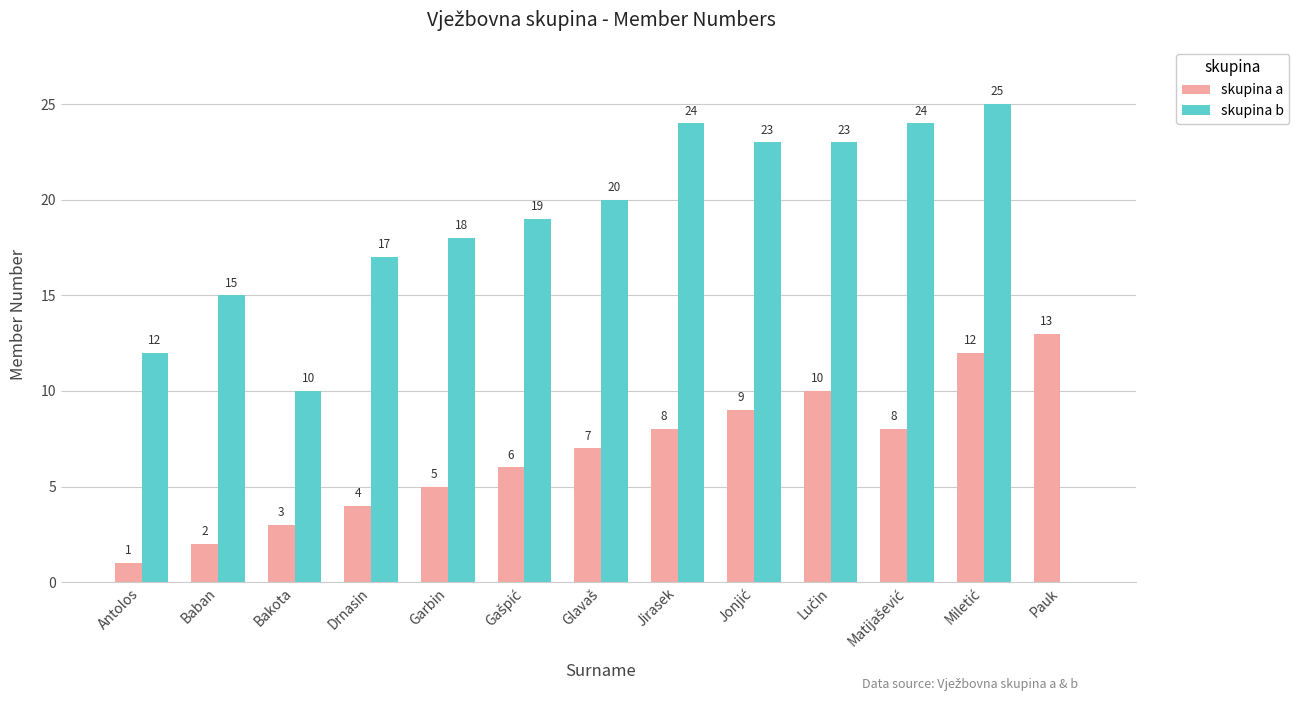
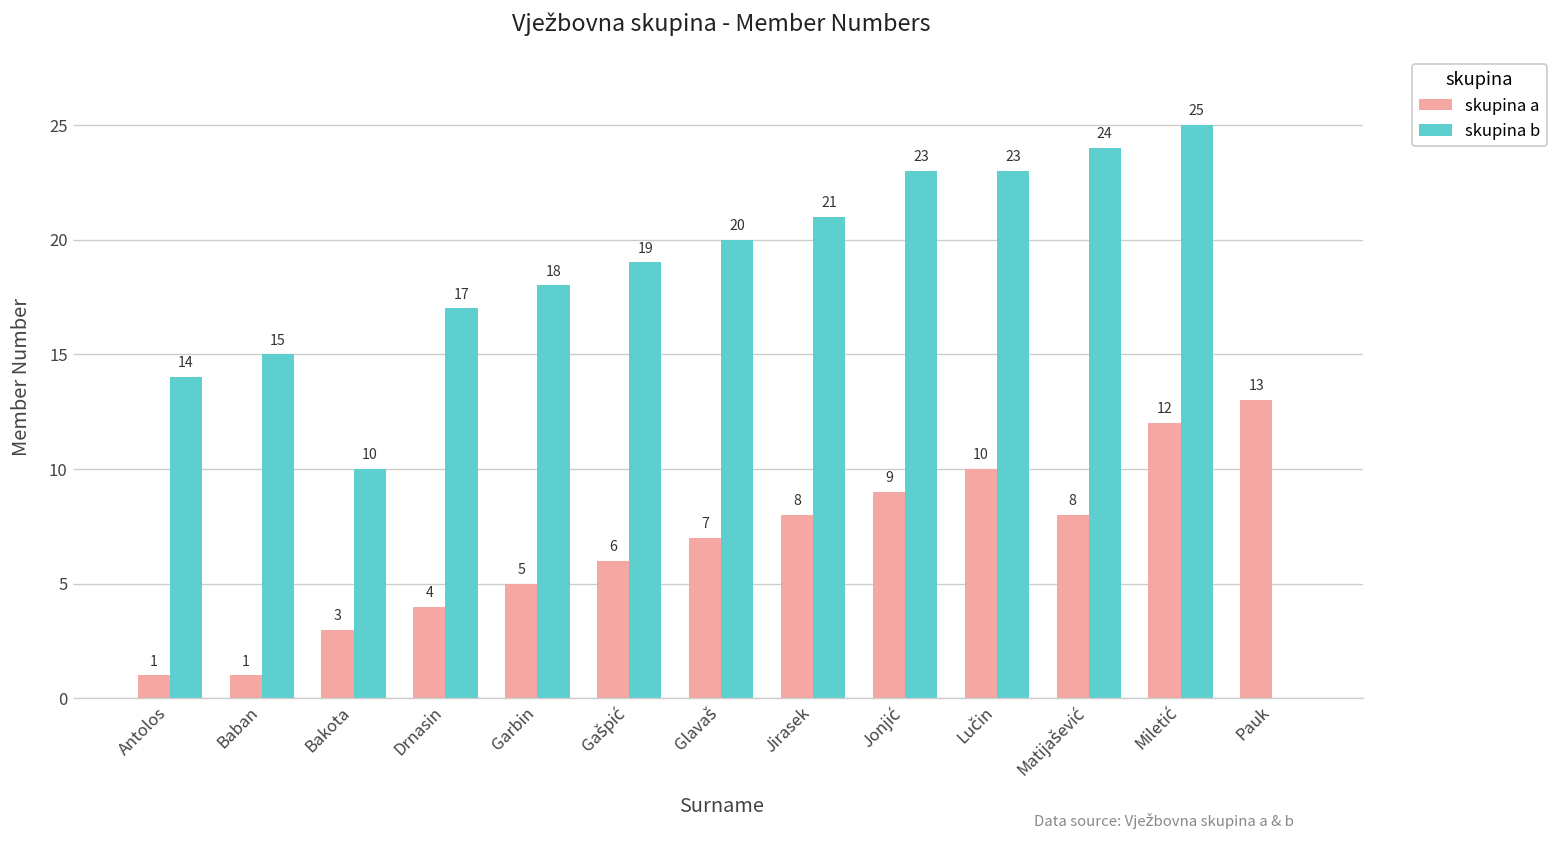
  {
    "skupina a": {
      "Antolos": 1,
-     "Baban": 2,
+     "Baban": 1,
      "Bakota": 3,
      "Drnasin": 4,
      "Garbin": 5,
      "Gašpić": 6,
      "Glavaš": 7,
      "Jirasek": 8,
      "Jonjić": 9,
      "Lučin": 10,
      "Matijašević": 8,
      "Miletić": 12,
      "Pauk": 13
    },
    "skupina b": {
-     "Antolos": 12,
+     "Antolos": 14,
      "Baban": 15,
      "Bakota": 10,
      "Drnasin": 17,
      "Garbin": 18,
      "Gašpić": 19,
      "Glavaš": 20,
-     "Jirasek": 24,
+     "Jirasek": 21,
      "Jonjić": 23,
      "Lučin": 23,
      "Matijašević": 24,
      "Miletić": 25
    }
  }
